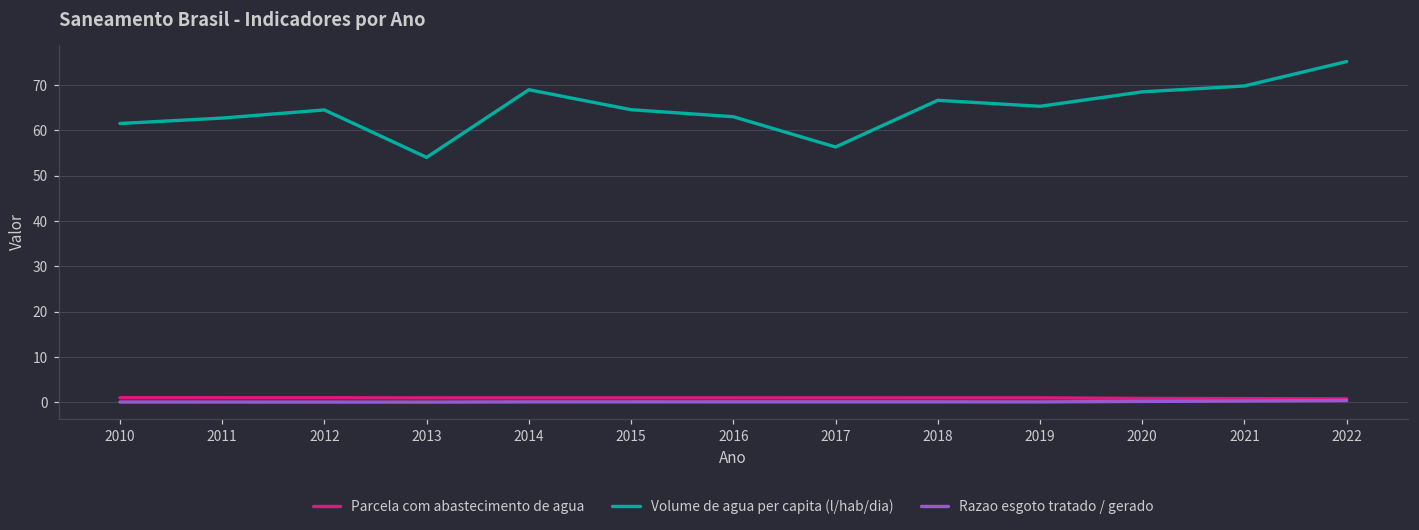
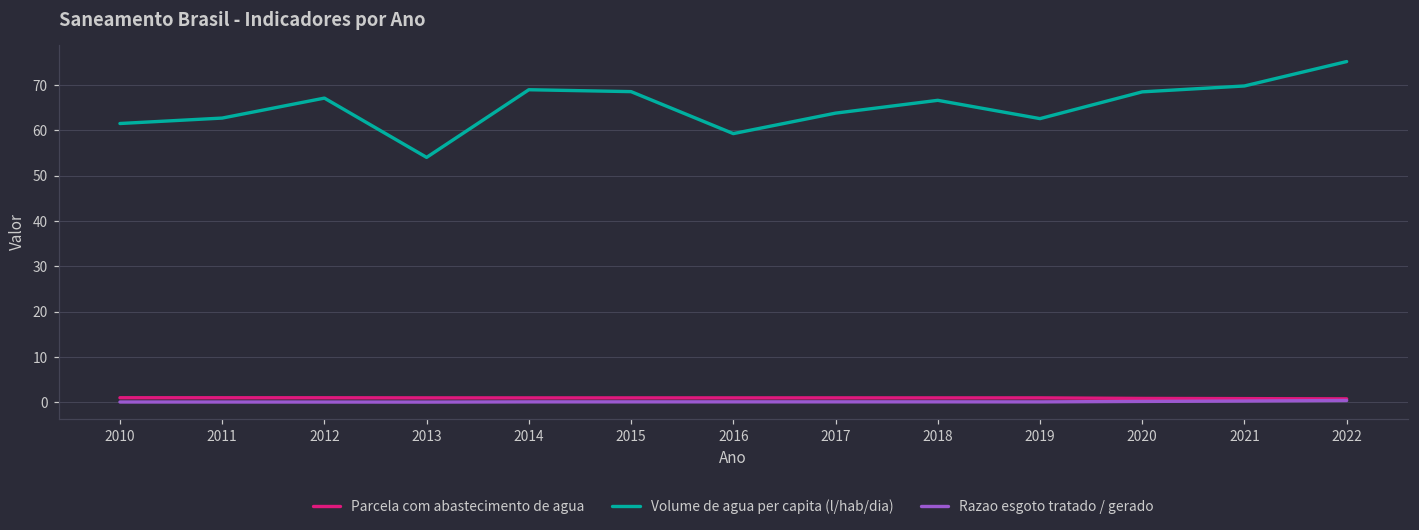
  {
    "Parcela com abastecimento de agua": {
      "2010": 1,
      "2011": 1,
      "2012": 1,
      "2013": 1,
      "2014": 1,
      "2015": 1,
      "2016": 1,
      "2017": 1,
      "2018": 1,
      "2019": 1,
      "2020": 1
    },
    "Volume de agua per capita (l/hab/dia)": {
      "2010": 62,
      "2011": 63,
-     "2012": 65,
+     "2012": 67,
      "2013": 54,
      "2014": 69,
-     "2015": 65,
-     "2016": 63,
-     "2017": 56,
+     "2015": 69,
+     "2016": 59,
+     "2017": 64,
      "2018": 67,
-     "2019": 65,
+     "2019": 63,
      "2020": 69,
      "2021": 70,
      "2022": 75
    },
    "Razao esgoto tratado / gerado": {
      "2010": 0,
      "2011": 0,
      "2012": 0,
      "2013": 0,
      "2014": 0,
      "2015": 0,
      "2016": 0,
      "2017": 0,
      "2018": 0,
      "2019": 0,
      "2020": 0
    }
  }
